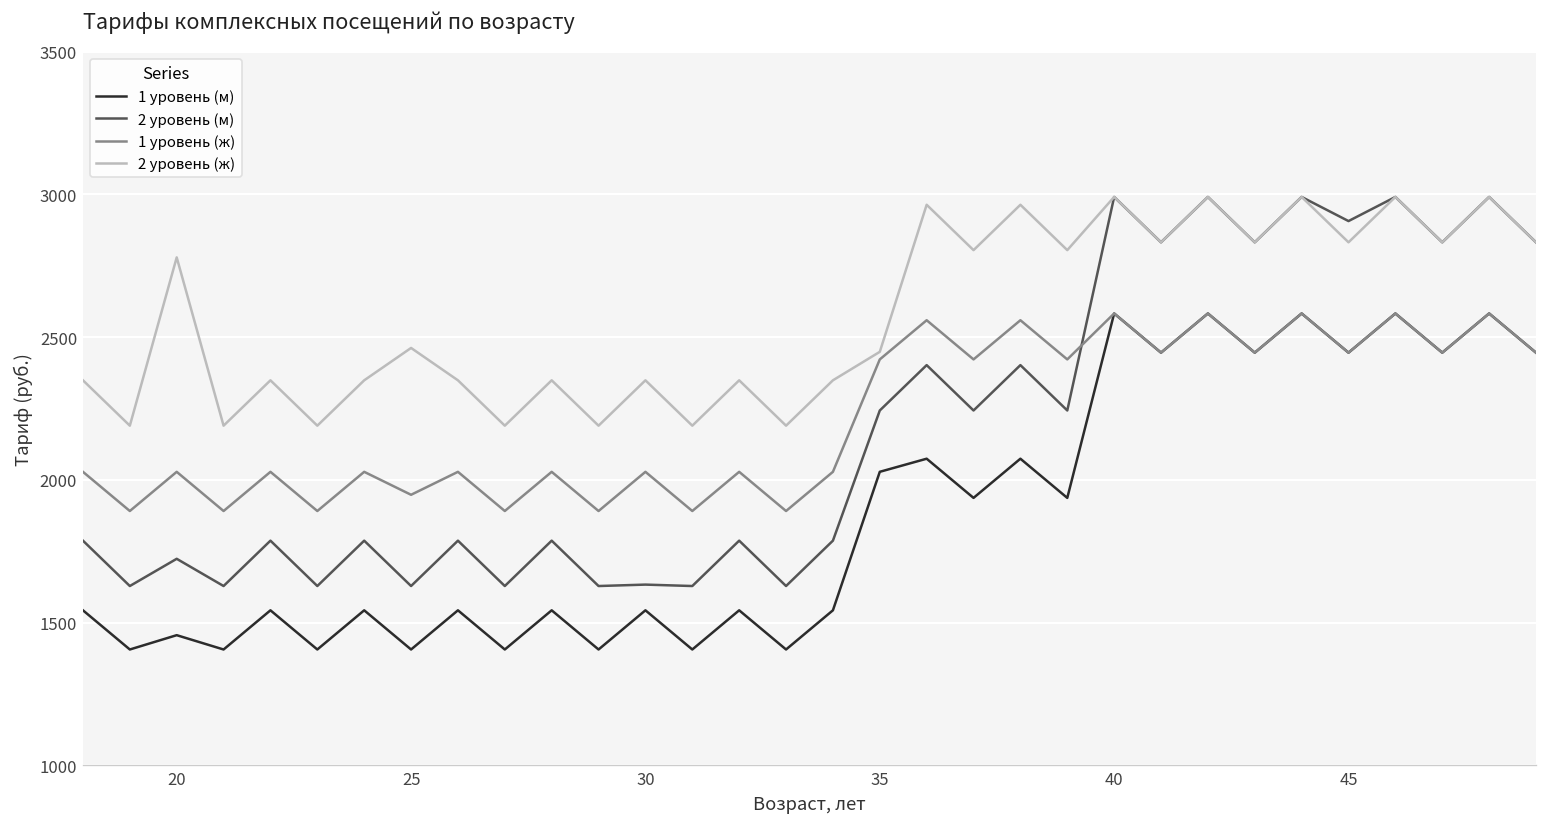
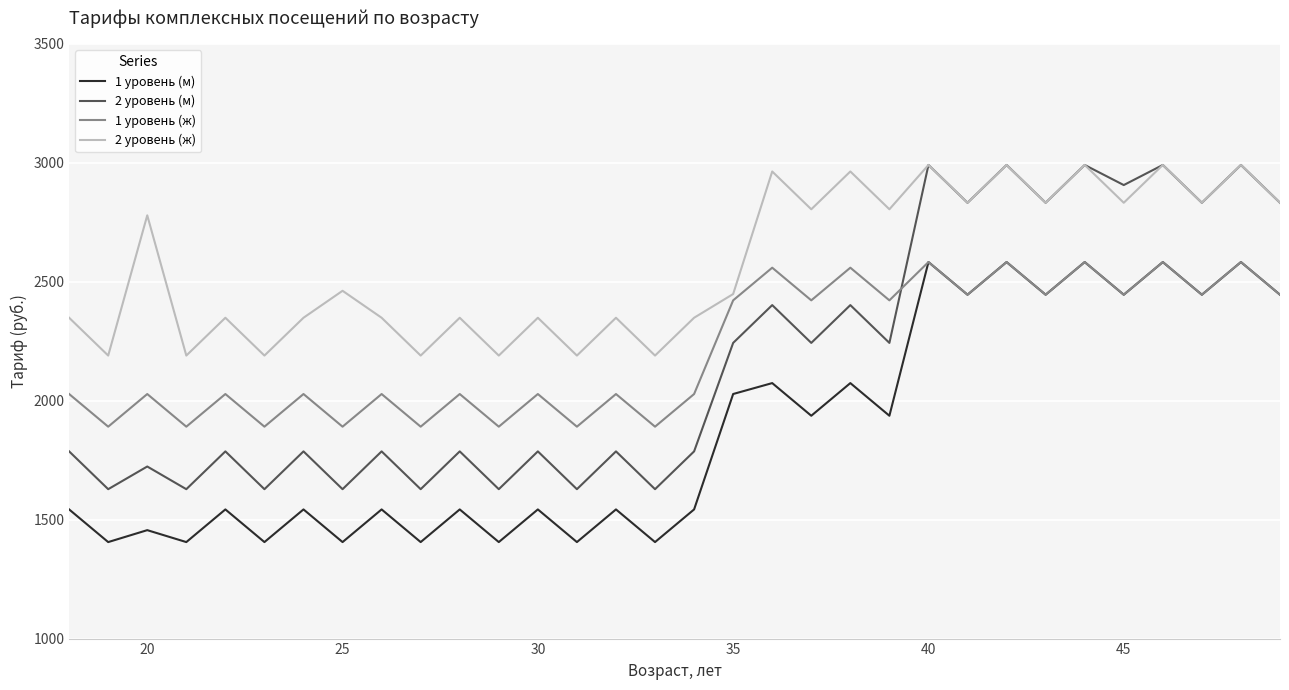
  {
    "1 уровень (м)": {
      "20": 1460,
      "25": 1410,
      "30": 1540,
      "35": 2030
    },
    "2 уровень (м)": {
      "20": 1720,
      "25": 1630,
-     "30": 1630,
+     "30": 1790,
      "35": 2240,
      "45": 2910
    },
    "1 уровень (ж)": {
      "20": 2030,
-     "25": 1950,
+     "25": 1890,
      "30": 2030,
      "35": 2420
    },
    "2 уровень (ж)": {
      "20": 2780,
      "25": 2460,
      "30": 2350,
      "35": 2450,
      "45": 2830
    }
  }
